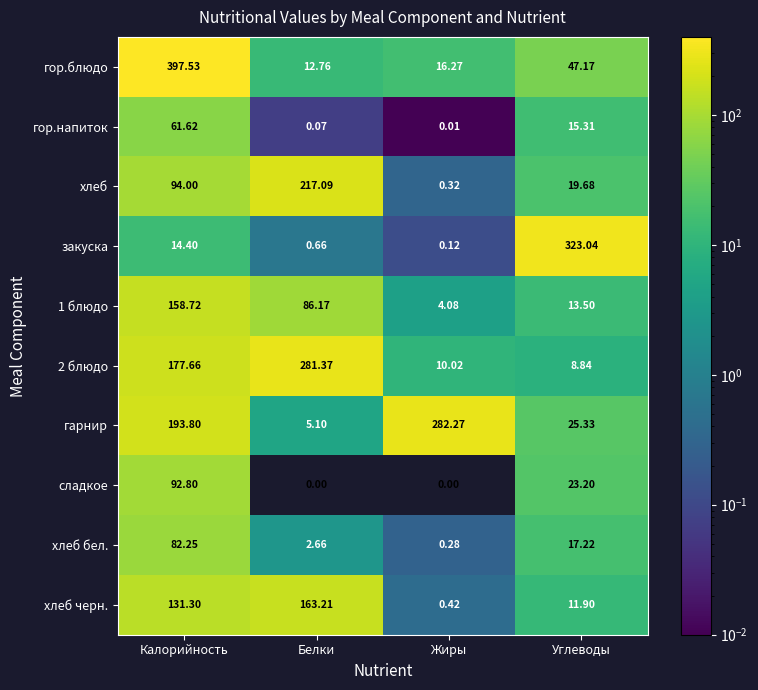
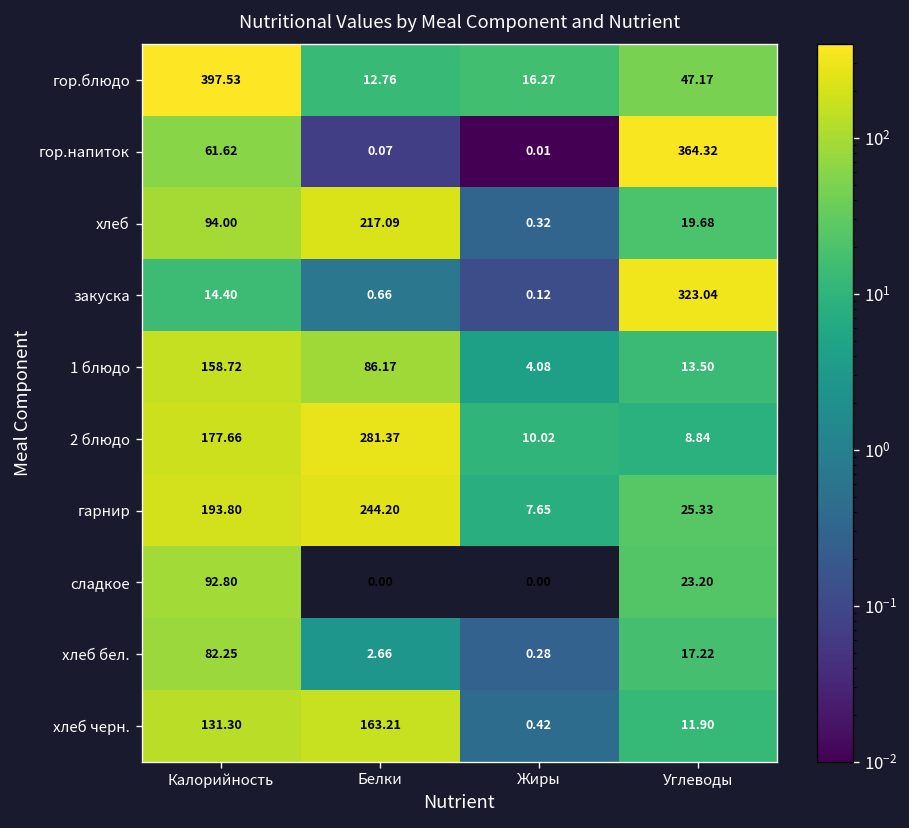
  {
    "гор.блюдо": {
      "Калорийность": 397.53,
      "Белки": 12.76,
      "Жиры": 16.27,
      "Углеводы": 47.17
    },
    "гор.напиток": {
      "Калорийность": 61.62,
      "Белки": 0.07,
      "Жиры": 0.01,
-     "Углеводы": 15.31
+     "Углеводы": 364.32
    },
    "хлеб": {
      "Калорийность": 94.00,
      "Белки": 217.09,
      "Жиры": 0.32,
      "Углеводы": 19.68
    },
    "закуска": {
      "Калорийность": 14.40,
      "Белки": 0.66,
      "Жиры": 0.12,
      "Углеводы": 323.04
    },
    "1 блюдо": {
      "Калорийность": 158.72,
      "Белки": 86.17,
      "Жиры": 4.08,
      "Углеводы": 13.50
    },
    "2 блюдо": {
      "Калорийность": 177.66,
      "Белки": 281.37,
      "Жиры": 10.02,
      "Углеводы": 8.84
    },
    "гарнир": {
      "Калорийность": 193.80,
-     "Белки": 5.10,
-     "Жиры": 282.27,
+     "Белки": 244.20,
+     "Жиры": 7.65,
      "Углеводы": 25.33
    },
    "сладкое": {
      "Калорийность": 92.80,
      "Углеводы": 23.20
    },
    "хлеб бел.": {
      "Калорийность": 82.25,
      "Белки": 2.66,
      "Жиры": 0.28,
      "Углеводы": 17.22
    },
    "хлеб черн.": {
      "Калорийность": 131.30,
      "Белки": 163.21,
      "Жиры": 0.42,
      "Углеводы": 11.90
    }
  }
